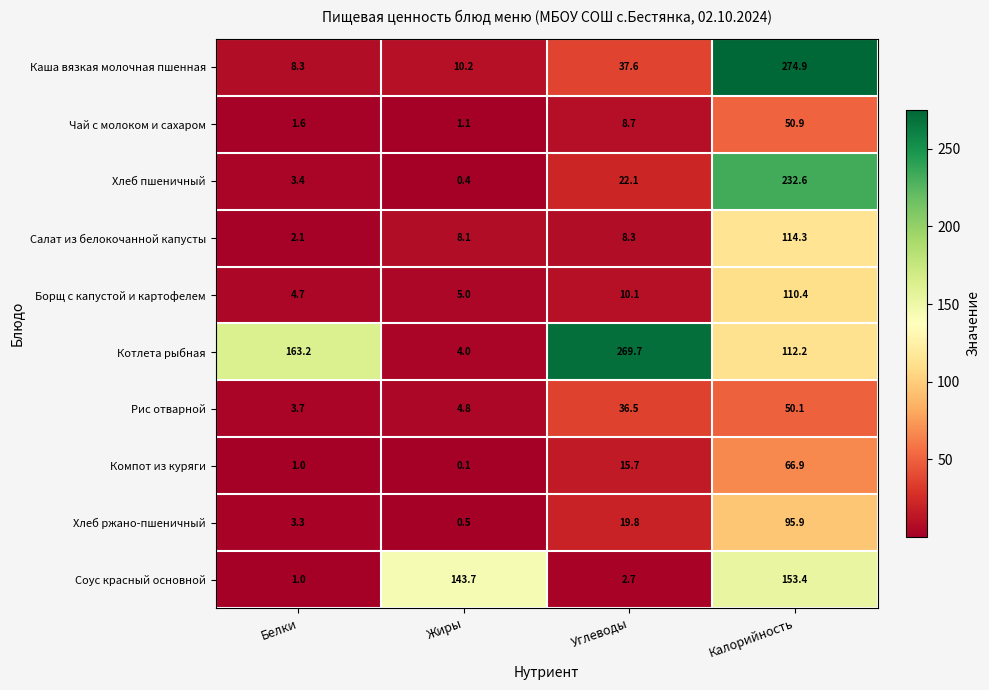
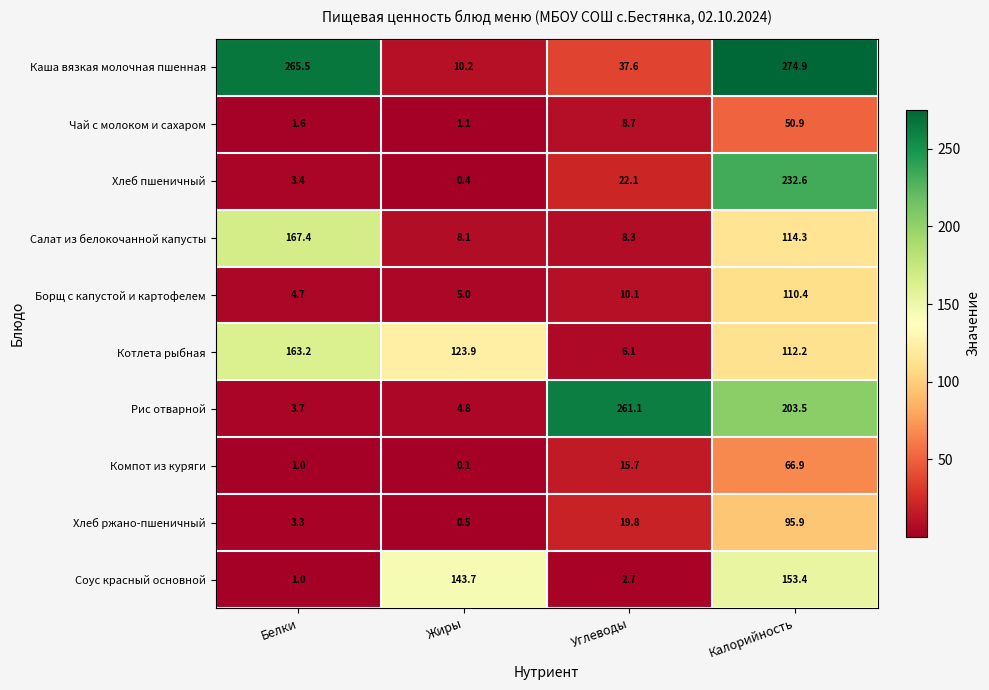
  {
    "Каша вязкая молочная пшенная": {
-     "Белки": 8.3,
+     "Белки": 265.5,
      "Жиры": 10.2,
      "Углеводы": 37.6,
      "Калорийность": 274.9
    },
    "Чай с молоком и сахаром": {
      "Белки": 1.6,
      "Жиры": 1.1,
      "Углеводы": 8.7,
      "Калорийность": 50.9
    },
    "Хлеб пшеничный": {
      "Белки": 3.4,
      "Жиры": 0.4,
      "Углеводы": 22.1,
      "Калорийность": 232.6
    },
    "Салат из белокочанной капусты": {
-     "Белки": 2.1,
+     "Белки": 167.4,
      "Жиры": 8.1,
      "Углеводы": 8.3,
      "Калорийность": 114.3
    },
    "Борщ с капустой и картофелем": {
      "Белки": 4.7,
      "Жиры": 5.0,
      "Углеводы": 10.1,
      "Калорийность": 110.4
    },
    "Котлета рыбная": {
      "Белки": 163.2,
-     "Жиры": 4.0,
-     "Углеводы": 269.7,
+     "Жиры": 123.9,
+     "Углеводы": 6.1,
      "Калорийность": 112.2
    },
    "Рис отварной": {
      "Белки": 3.7,
      "Жиры": 4.8,
-     "Углеводы": 36.5,
-     "Калорийность": 50.1
+     "Углеводы": 261.1,
+     "Калорийность": 203.5
    },
    "Компот из куряги": {
      "Белки": 1.0,
      "Жиры": 0.1,
      "Углеводы": 15.7,
      "Калорийность": 66.9
    },
    "Хлеб ржано-пшеничный": {
      "Белки": 3.3,
      "Жиры": 0.5,
      "Углеводы": 19.8,
      "Калорийность": 95.9
    },
    "Соус красный основной": {
      "Белки": 1.0,
      "Жиры": 143.7,
      "Углеводы": 2.7,
      "Калорийность": 153.4
    }
  }
